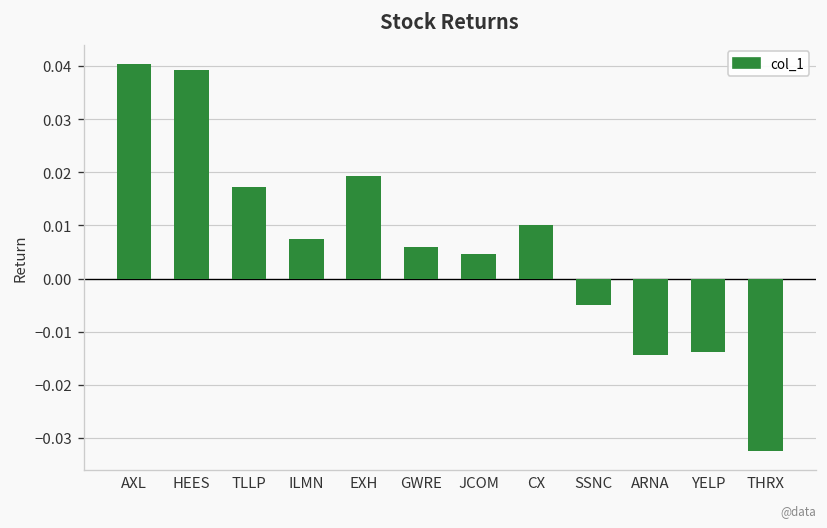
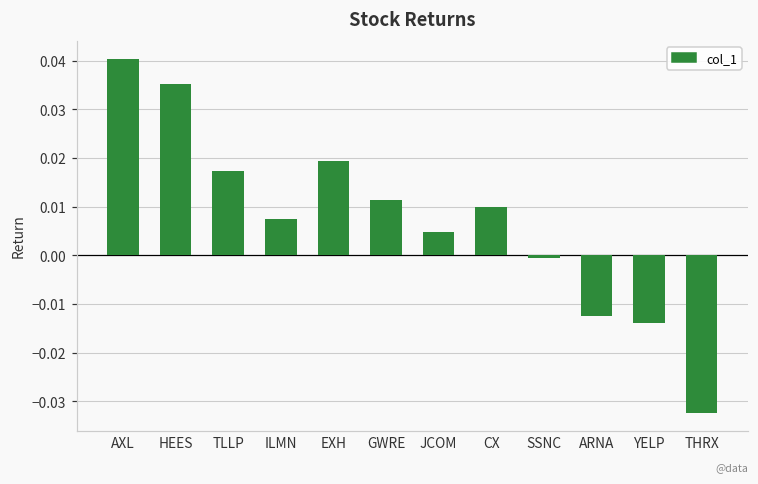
  {
    "AXL": 0.040,
-   "HEES": 0.039,
+   "HEES": 0.035,
    "TLLP": 0.017,
    "ILMN": 0.007,
    "EXH": 0.019,
-   "GWRE": 0.006,
+   "GWRE": 0.011,
    "JCOM": 0.005,
    "CX": 0.010,
-   "SSNC": -0.005,
-   "ARNA": -0.014,
+   "SSNC": -0.001,
+   "ARNA": -0.013,
    "YELP": -0.014,
    "THRX": -0.032
  }
